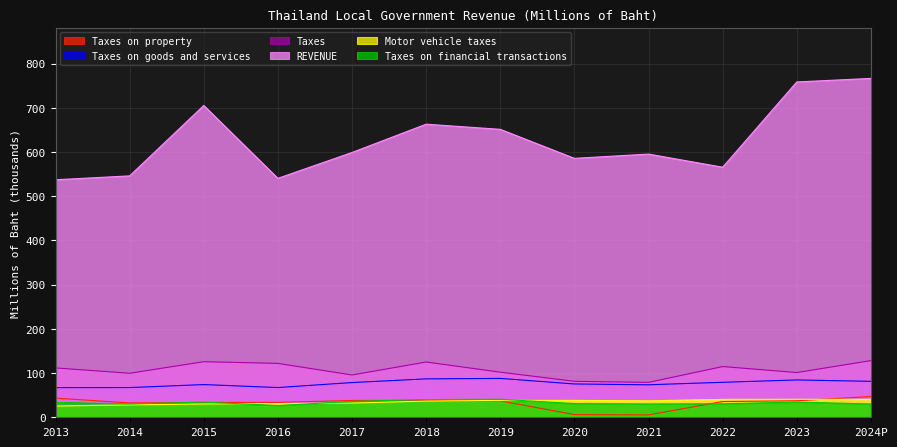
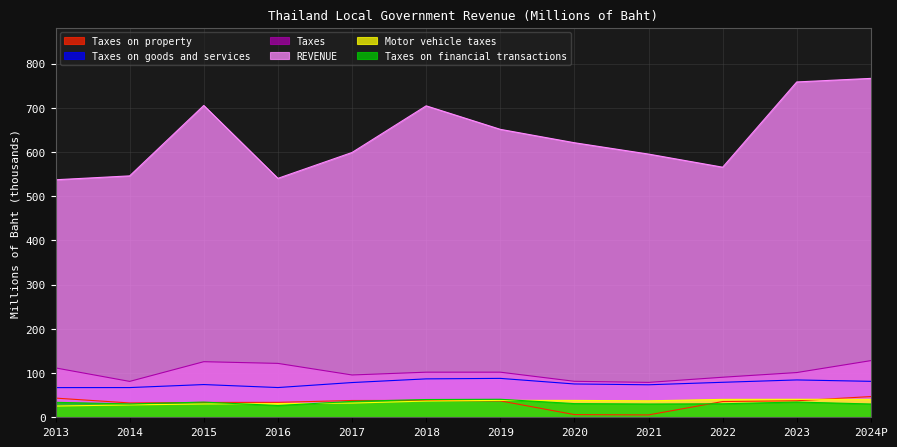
  {
    "Taxes on property": {
      "2013": 40,
      "2020": 10,
      "2021": 10,
      "2024P": 50
    },
    "Taxes on goods and services": {
      "2013": 70,
      "2014": 70,
      "2015": 70,
      "2016": 70,
      "2017": 80,
      "2018": 90,
      "2019": 90,
      "2020": 80,
      "2022": 80,
      "2023": 80,
      "2024P": 80
    },
    "Taxes": {
      "2013": 110,
-     "2014": 100,
+     "2014": 80,
      "2015": 130,
      "2016": 120,
      "2017": 100,
-     "2018": 130,
+     "2018": 100,
      "2019": 100,
      "2020": 80,
-     "2022": 110,
+     "2022": 90,
      "2023": 100,
      "2024P": 130
    },
    "REVENUE": {
      "2013": 540,
      "2014": 550,
      "2015": 710,
      "2016": 540,
      "2017": 600,
-     "2018": 660,
+     "2018": 700,
      "2019": 650,
-     "2020": 590,
+     "2020": 620,
      "2021": 600,
      "2022": 570,
      "2023": 760,
      "2024P": 770
    },
    "Motor vehicle taxes": {
      "2013": 30,
      "2020": 40,
      "2021": 40,
      "2024P": 40
    },
    "Taxes on financial transactions": {
      "2013": 30,
      "2020": 30,
      "2021": 30,
      "2024P": 30
    }
  }
